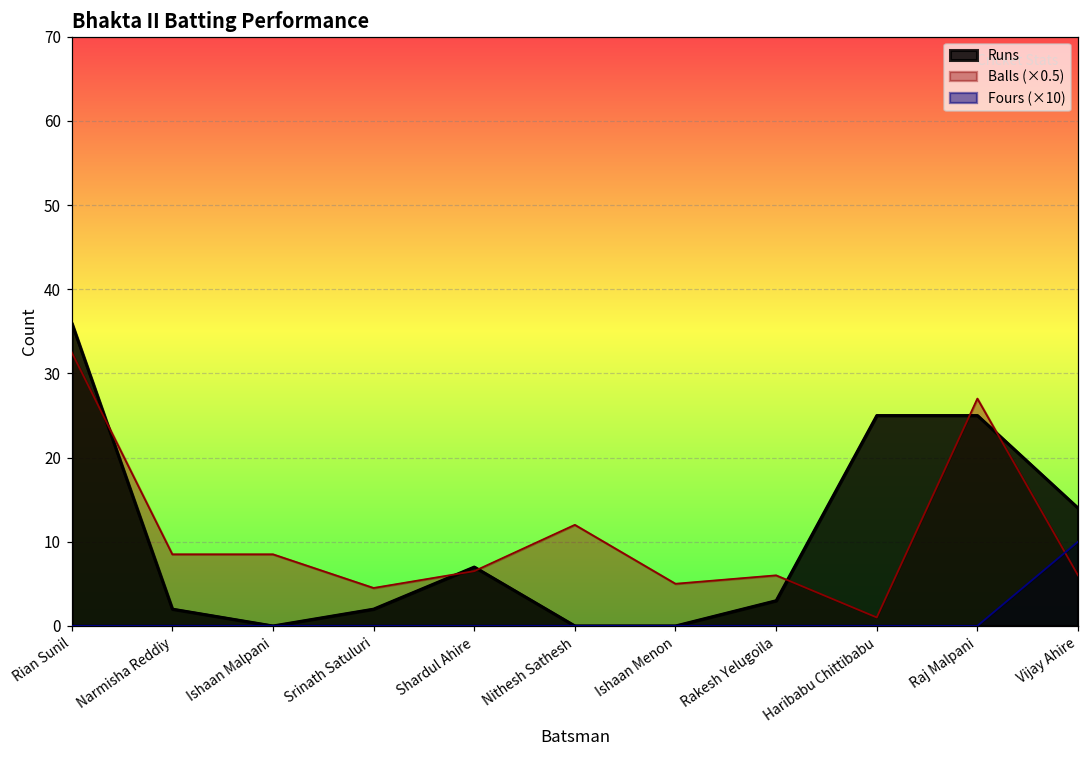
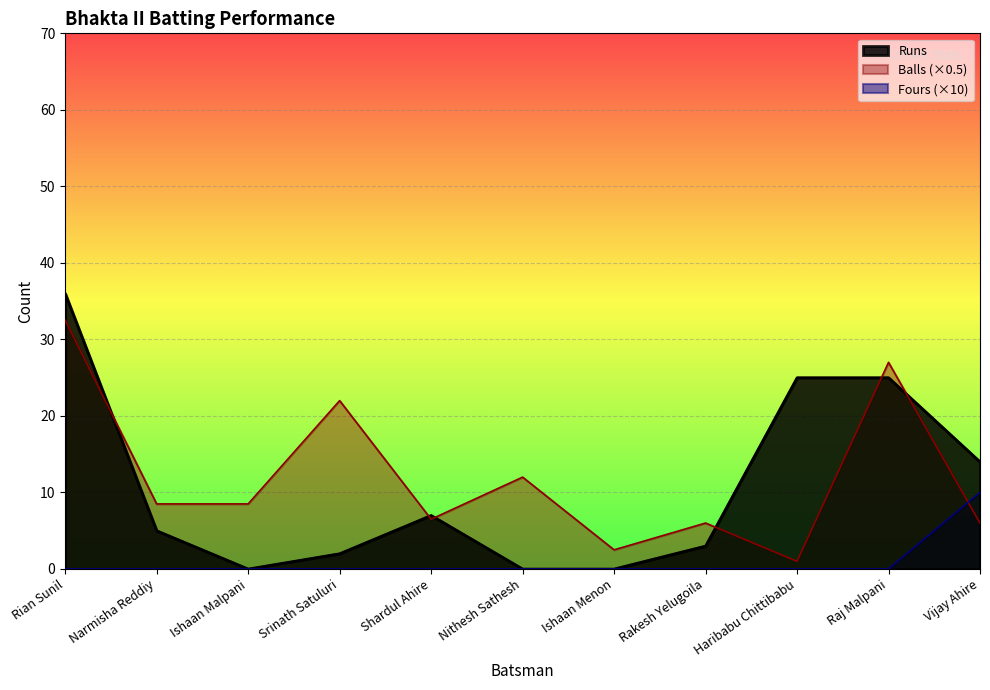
  {
    "Runs": {
      "Rian Sunil": 36,
-     "Narmisha Reddiy": 2,
+     "Narmisha Reddiy": 5,
      "Srinath Satuluri": 2,
      "Shardul Ahire": 7,
      "Rakesh Yelugoila": 3,
      "Haribabu Chittibabu": 25,
      "Raj Malpani": 25,
      "Vijay Ahire": 14
    },
    "Balls (×0.5)": {
      "Rian Sunil": 33,
      "Narmisha Reddiy": 9,
      "Ishaan Malpani": 9,
-     "Srinath Satuluri": 5,
+     "Srinath Satuluri": 22,
      "Shardul Ahire": 7,
      "Nithesh Sathesh": 12,
-     "Ishaan Menon": 5,
+     "Ishaan Menon": 3,
      "Rakesh Yelugoila": 6,
      "Haribabu Chittibabu": 1,
      "Raj Malpani": 27,
      "Vijay Ahire": 6
    },
    "Fours (×10)": {
      "Rian Sunil": 0,
      "Narmisha Reddiy": 0,
      "Srinath Satuluri": 0,
      "Shardul Ahire": 0,
      "Rakesh Yelugoila": 0,
      "Haribabu Chittibabu": 0,
      "Raj Malpani": 0,
      "Vijay Ahire": 10
    }
  }
